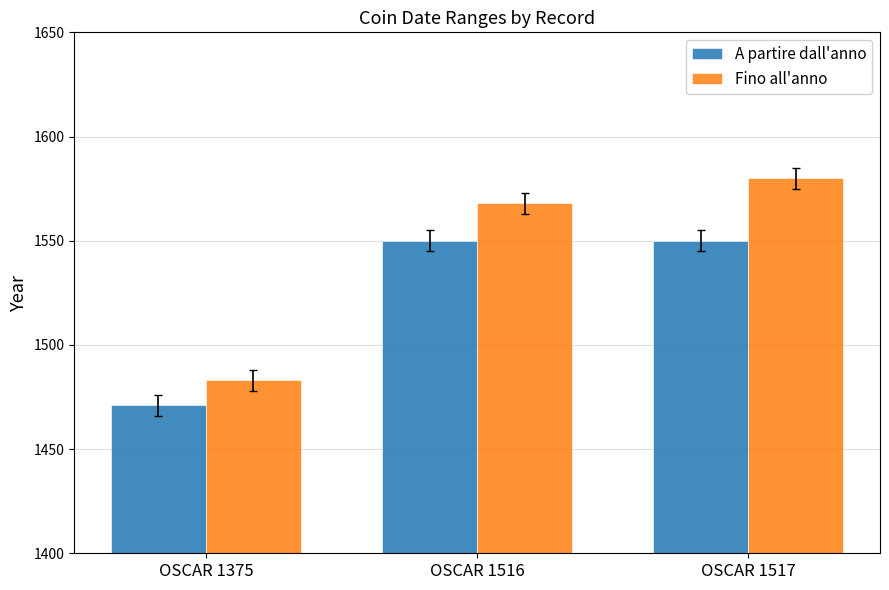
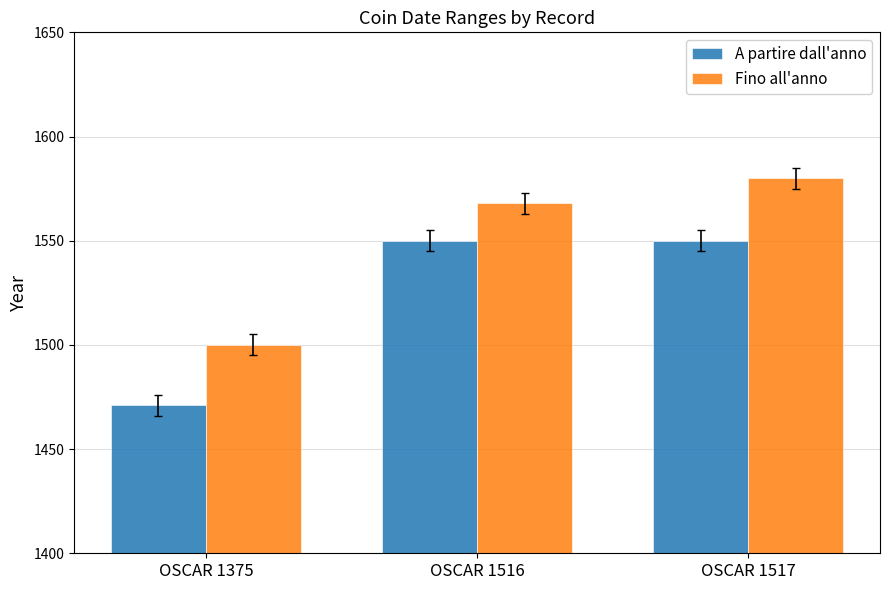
  {
    "Fino all'anno": {
-     "OSCAR 1375": 1483,
+     "OSCAR 1375": 1500,
      "OSCAR 1516": 1568,
      "OSCAR 1517": 1580
    }
  }
